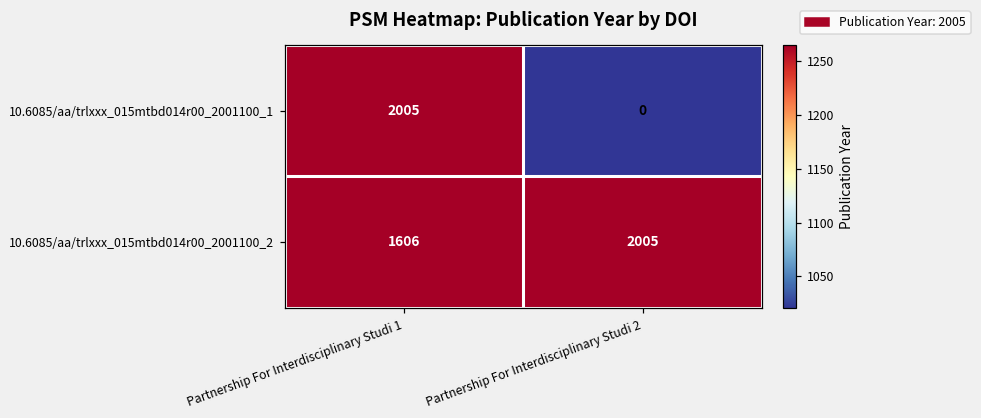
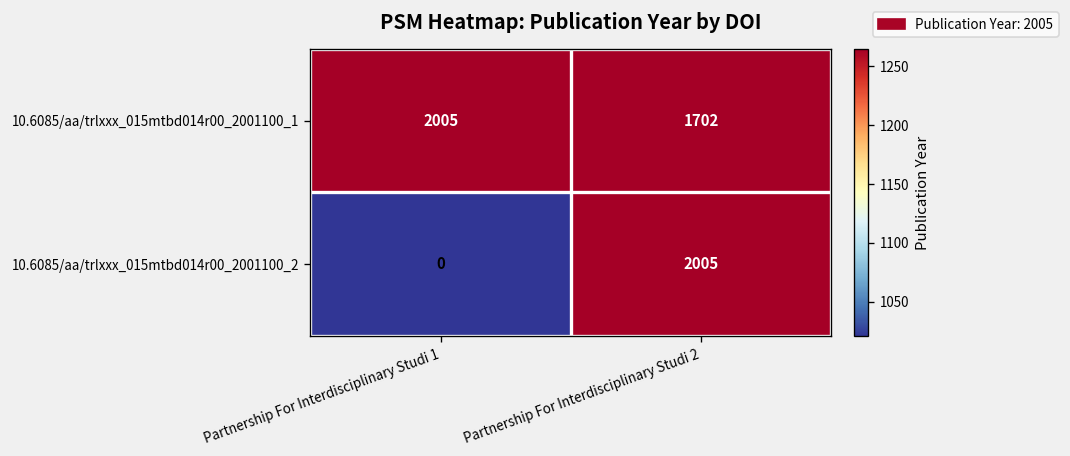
  {
    "10.6085/aa/trlxxx_015mtbd014r00_2001100_1": {
      "Partnership For Interdisciplinary Studi 1": 2005,
-     "Partnership For Interdisciplinary Studi 2": 0
+     "Partnership For Interdisciplinary Studi 2": 1702
    },
    "10.6085/aa/trlxxx_015mtbd014r00_2001100_2": {
-     "Partnership For Interdisciplinary Studi 1": 1606,
+     "Partnership For Interdisciplinary Studi 1": 0,
      "Partnership For Interdisciplinary Studi 2": 2005
    }
  }
